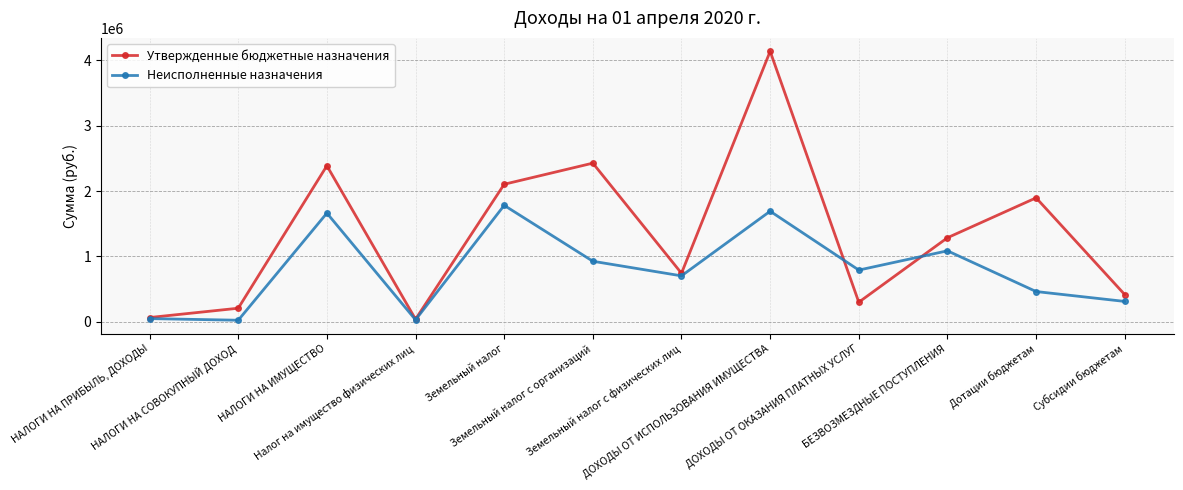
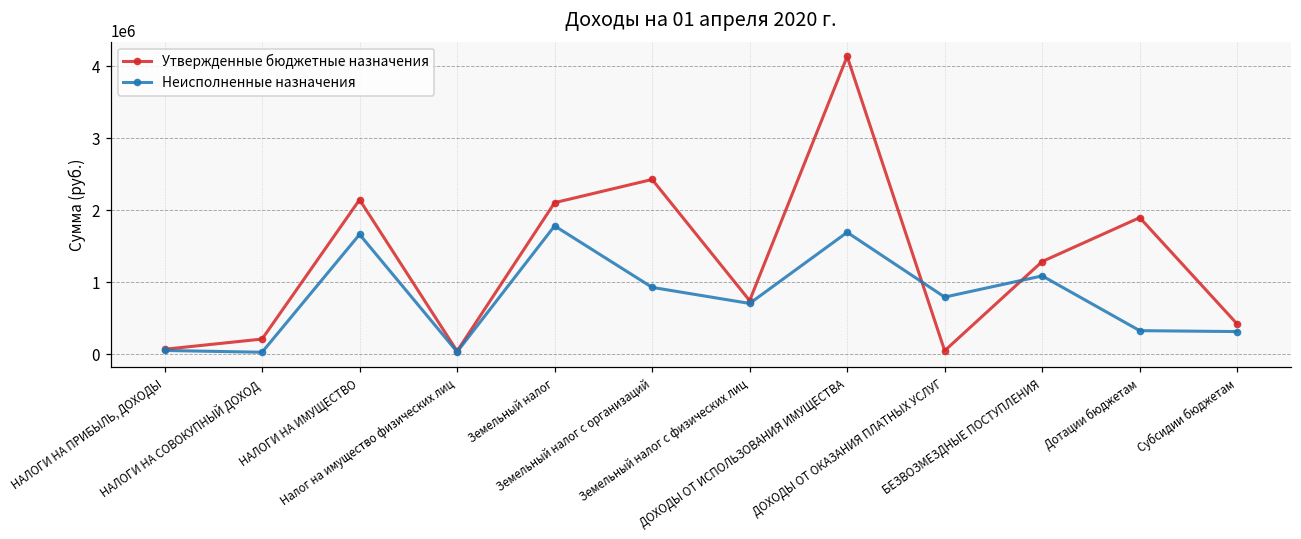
  {
    "Утвержденные бюджетные назначения": {
      "НАЛОГИ НА СОВОКУПНЫЙ ДОХОД": 200000,
-     "НАЛОГИ НА ИМУЩЕСТВО": 2400000,
+     "НАЛОГИ НА ИМУЩЕСТВО": 2100000,
      "Земельный налог": 2100000,
      "Земельный налог с организаций": 2400000,
      "Земельный налог с физических лиц": 700000,
      "ДОХОДЫ ОТ ИСПОЛЬЗОВАНИЯ ИМУЩЕСТВА": 4100000,
-     "ДОХОДЫ ОТ ОКАЗАНИЯ ПЛАТНЫХ УСЛУГ": 300000,
+     "ДОХОДЫ ОТ ОКАЗАНИЯ ПЛАТНЫХ УСЛУГ": 0,
      "БЕЗВОЗМЕЗДНЫЕ ПОСТУПЛЕНИЯ": 1300000,
      "Дотации бюджетам": 1900000,
      "Субсидии бюджетам": 400000
    },
    "Неисполненные назначения": {
      "НАЛОГИ НА СОВОКУПНЫЙ ДОХОД": 0,
      "НАЛОГИ НА ИМУЩЕСТВО": 1700000,
      "Земельный налог": 1800000,
      "Земельный налог с организаций": 900000,
      "Земельный налог с физических лиц": 700000,
      "ДОХОДЫ ОТ ИСПОЛЬЗОВАНИЯ ИМУЩЕСТВА": 1700000,
      "ДОХОДЫ ОТ ОКАЗАНИЯ ПЛАТНЫХ УСЛУГ": 800000,
      "БЕЗВОЗМЕЗДНЫЕ ПОСТУПЛЕНИЯ": 1100000,
-     "Дотации бюджетам": 500000,
+     "Дотации бюджетам": 300000,
      "Субсидии бюджетам": 300000
    }
  }
